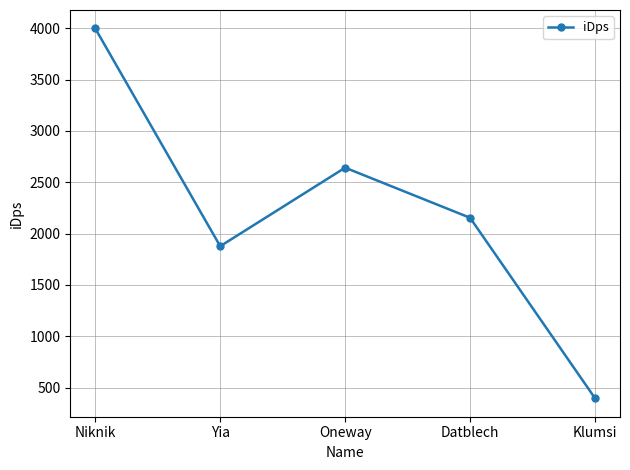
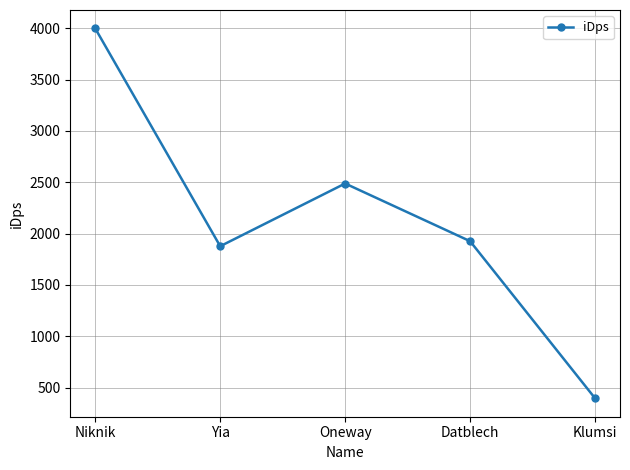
  {
    "Niknik": 4000,
    "Yia": 1880,
-   "Oneway": 2640,
-   "Datblech": 2150,
+   "Oneway": 2490,
+   "Datblech": 1930,
    "Klumsi": 400
  }
